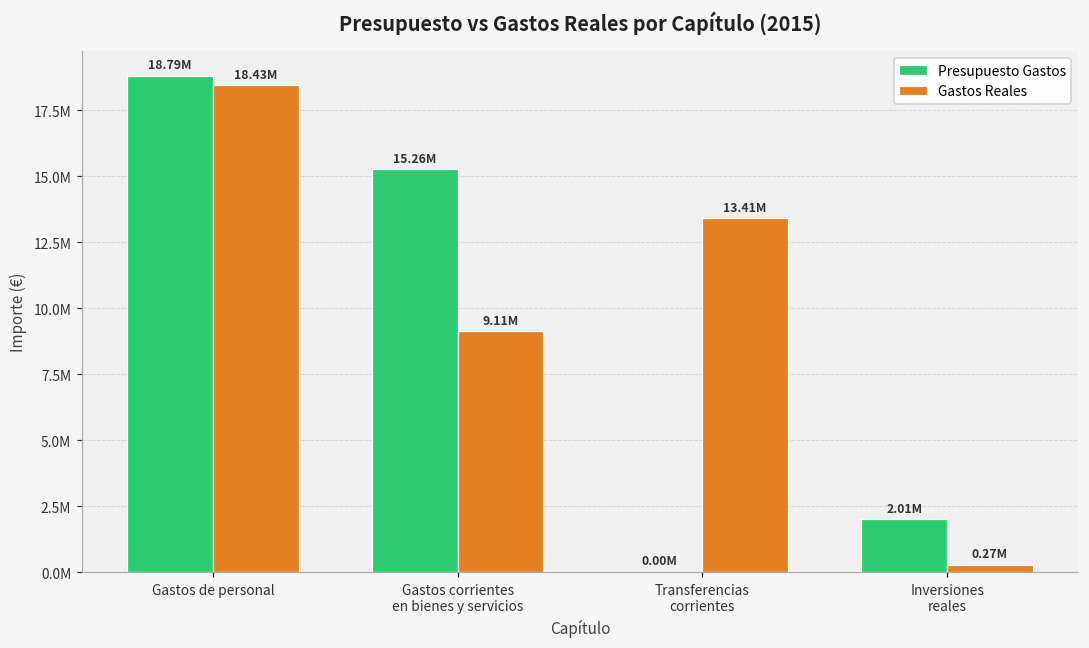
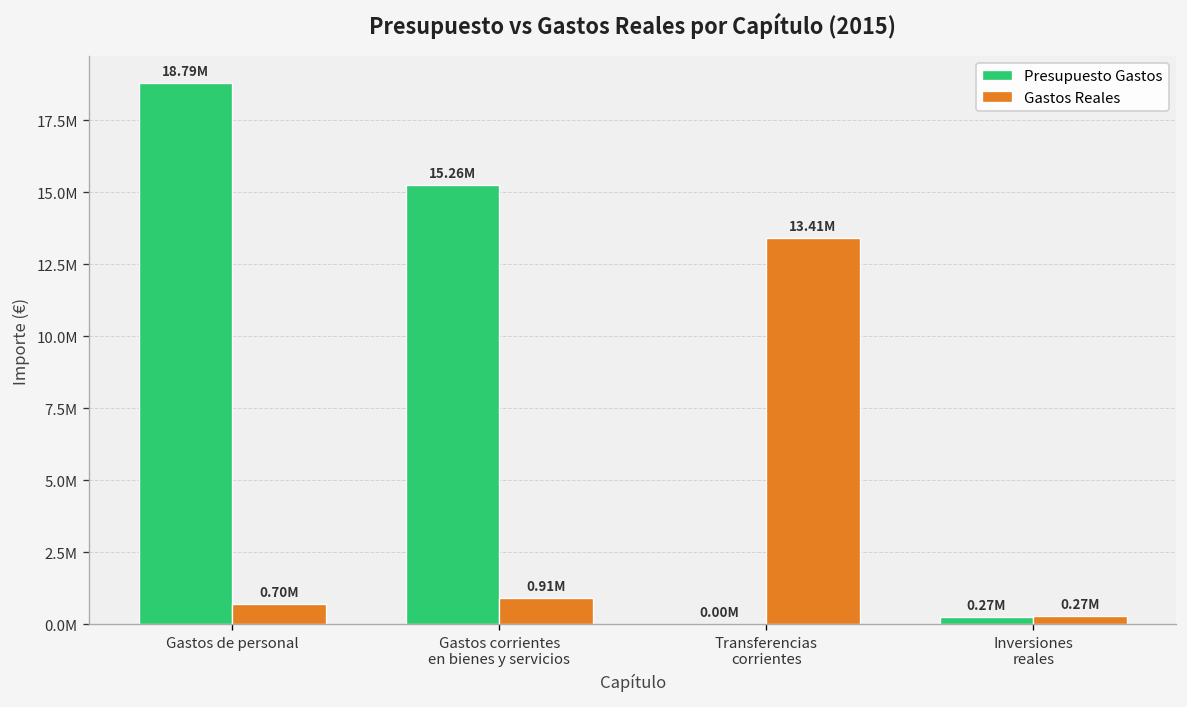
  {
    "Presupuesto Gastos": {
      "Gastos de personal": "18.79M",
      "Gastos corrientes en bienes y servicios": "15.26M",
-     "Inversiones reales": "2.01M"
+     "Inversiones reales": "0.27M"
    },
    "Gastos Reales": {
-     "Gastos de personal": "18.43M",
-     "Gastos corrientes en bienes y servicios": "9.11M",
+     "Gastos de personal": "0.70M",
+     "Gastos corrientes en bienes y servicios": "0.91M",
      "Transferencias corrientes": "13.41M",
      "Inversiones reales": "0.27M"
    }
  }
